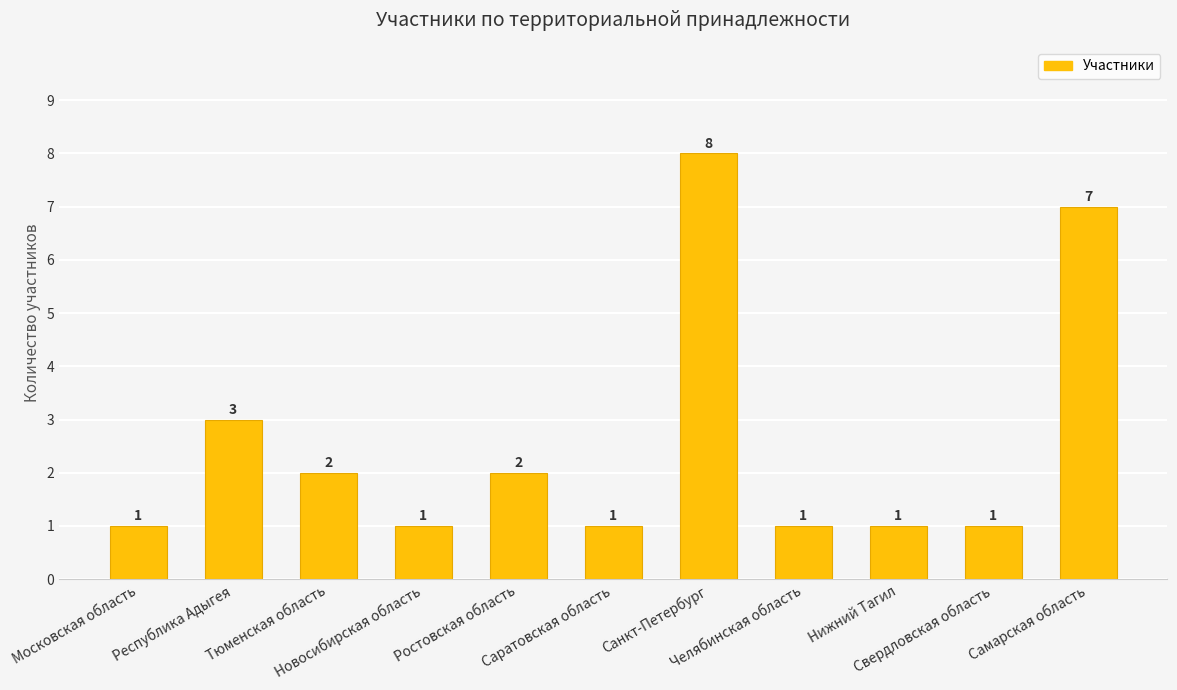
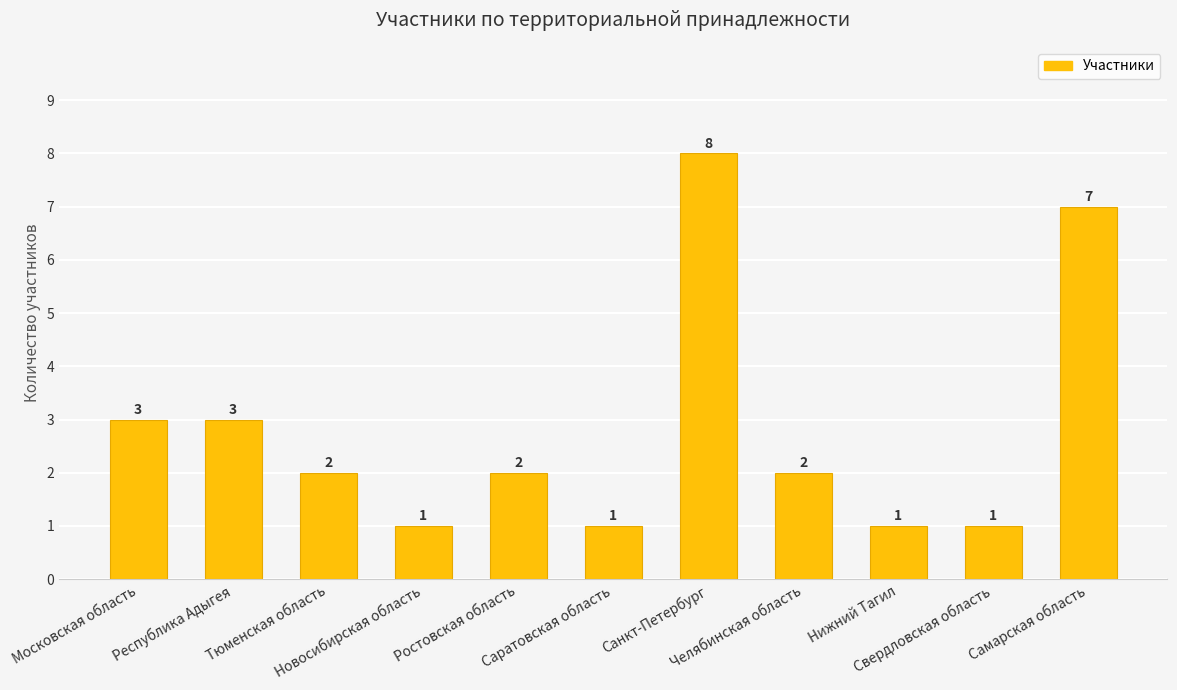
  {
-   "Московская область": 1,
+   "Московская область": 3,
    "Республика Адыгея": 3,
    "Тюменская область": 2,
    "Новосибирская область": 1,
    "Ростовская область": 2,
    "Саратовская область": 1,
    "Санкт-Петербург": 8,
-   "Челябинская область": 1,
+   "Челябинская область": 2,
    "Нижний Тагил": 1,
    "Свердловская область": 1,
    "Самарская область": 7
  }
